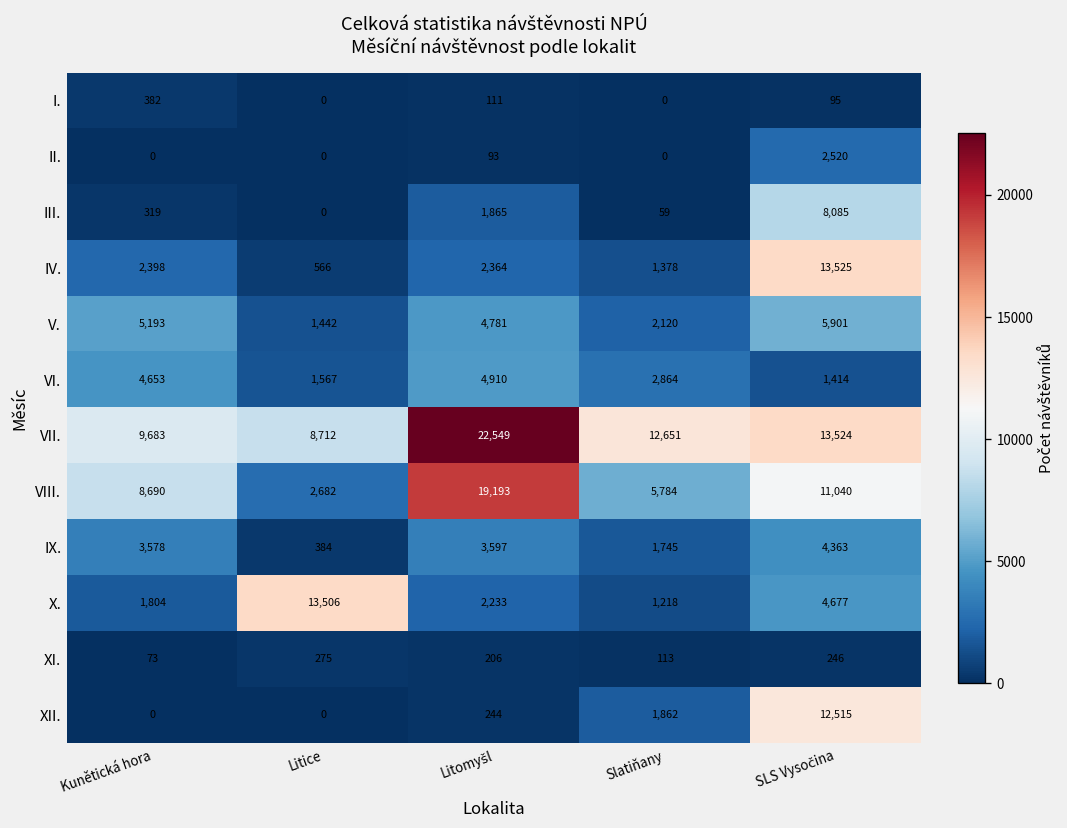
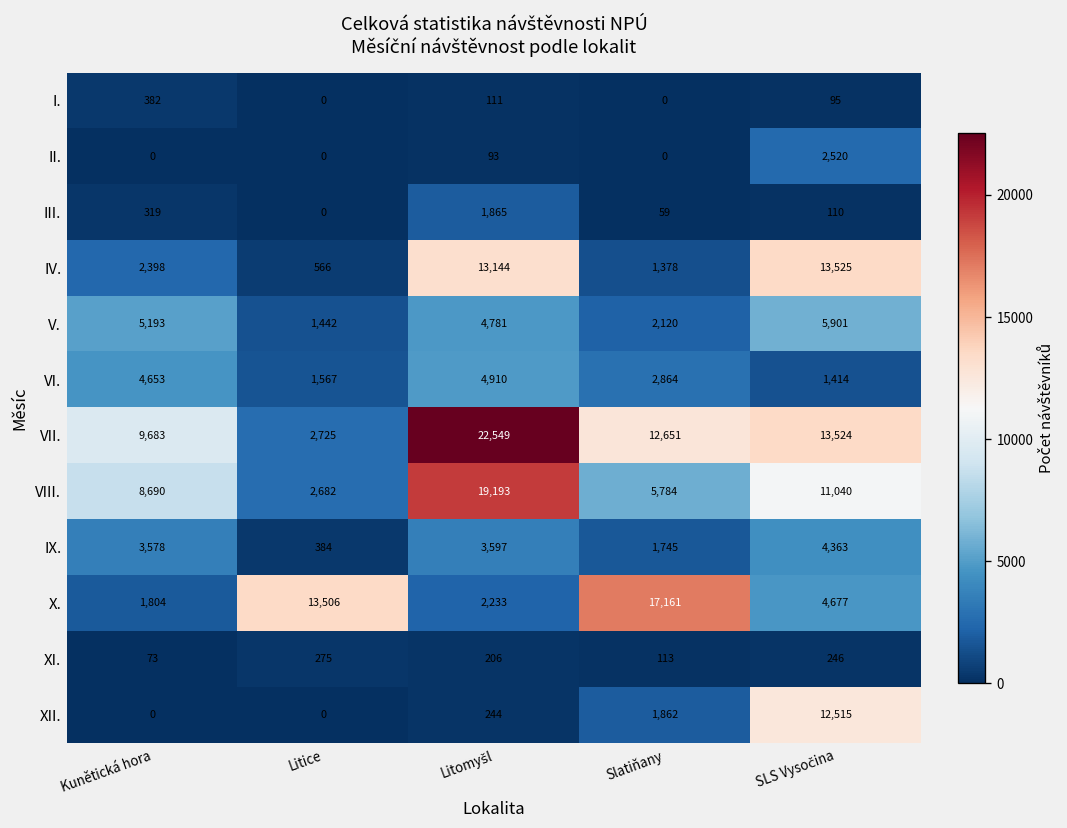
  {
    "I.": {
      "Kunětická hora": "382",
      "Litice": "0",
      "Litomyšl": "111",
      "Slatiňany": "0",
      "SLS Vysočina": "95"
    },
    "II.": {
      "Kunětická hora": "0",
      "Litice": "0",
      "Litomyšl": "93",
      "Slatiňany": "0",
      "SLS Vysočina": "2,520"
    },
    "III.": {
      "Kunětická hora": "319",
      "Litice": "0",
      "Litomyšl": "1,865",
      "Slatiňany": "59",
-     "SLS Vysočina": "8,085"
+     "SLS Vysočina": "110"
    },
    "IV.": {
      "Kunětická hora": "2,398",
      "Litice": "566",
-     "Litomyšl": "2,364",
+     "Litomyšl": "13,144",
      "Slatiňany": "1,378",
      "SLS Vysočina": "13,525"
    },
    "V.": {
      "Kunětická hora": "5,193",
      "Litice": "1,442",
      "Litomyšl": "4,781",
      "Slatiňany": "2,120",
      "SLS Vysočina": "5,901"
    },
    "VI.": {
      "Kunětická hora": "4,653",
      "Litice": "1,567",
      "Litomyšl": "4,910",
      "Slatiňany": "2,864",
      "SLS Vysočina": "1,414"
    },
    "VII.": {
      "Kunětická hora": "9,683",
-     "Litice": "8,712",
+     "Litice": "2,725",
      "Litomyšl": "22,549",
      "Slatiňany": "12,651",
      "SLS Vysočina": "13,524"
    },
    "VIII.": {
      "Kunětická hora": "8,690",
      "Litice": "2,682",
      "Litomyšl": "19,193",
      "Slatiňany": "5,784",
      "SLS Vysočina": "11,040"
    },
    "IX.": {
      "Kunětická hora": "3,578",
      "Litice": "384",
      "Litomyšl": "3,597",
      "Slatiňany": "1,745",
      "SLS Vysočina": "4,363"
    },
    "X.": {
      "Kunětická hora": "1,804",
      "Litice": "13,506",
      "Litomyšl": "2,233",
-     "Slatiňany": "1,218",
+     "Slatiňany": "17,161",
      "SLS Vysočina": "4,677"
    },
    "XI.": {
      "Kunětická hora": "73",
      "Litice": "275",
      "Litomyšl": "206",
      "Slatiňany": "113",
      "SLS Vysočina": "246"
    },
    "XII.": {
      "Kunětická hora": "0",
      "Litice": "0",
      "Litomyšl": "244",
      "Slatiňany": "1,862",
      "SLS Vysočina": "12,515"
    }
  }
